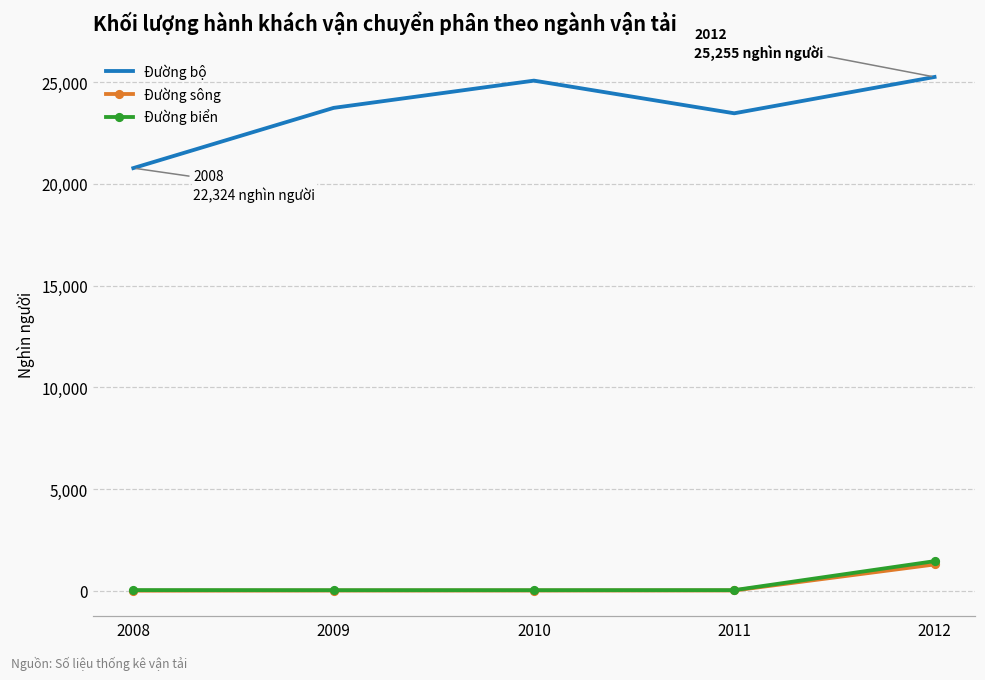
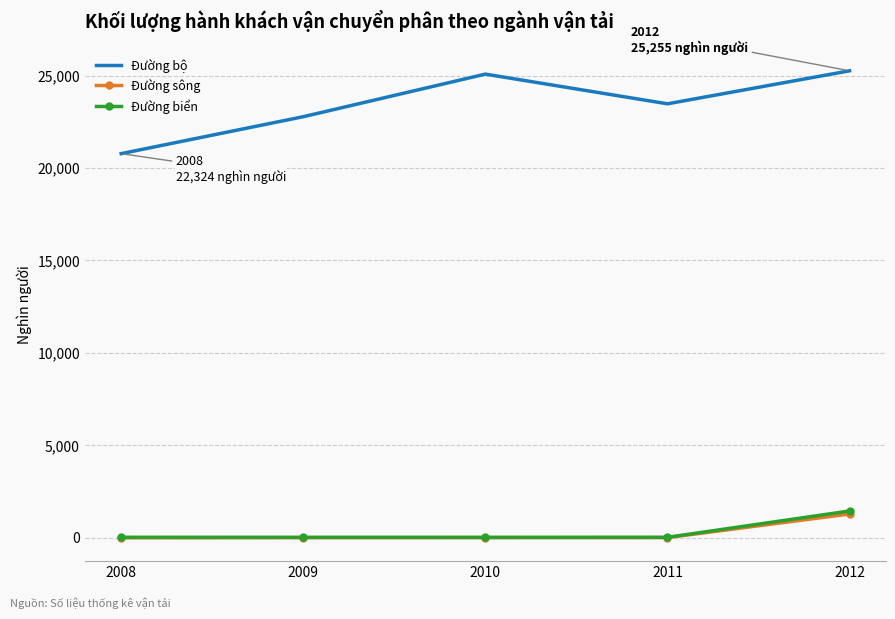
  {
    "Đường bộ": {
-     "2009": "23,700",
+     "2009": "22,800",
      "2010": "25,100",
      "2011": "23,500"
    },
    "Đường sông": {
      "2012": "1,300"
    },
    "Đường biển": {
      "2012": "1,500"
    }
  }
